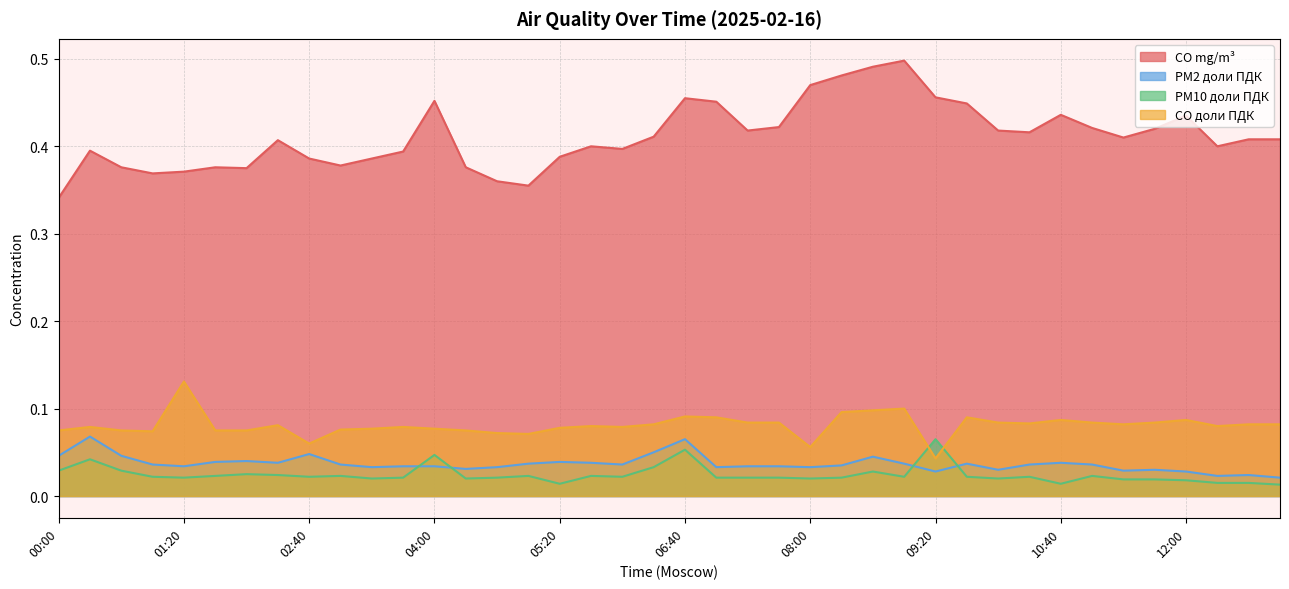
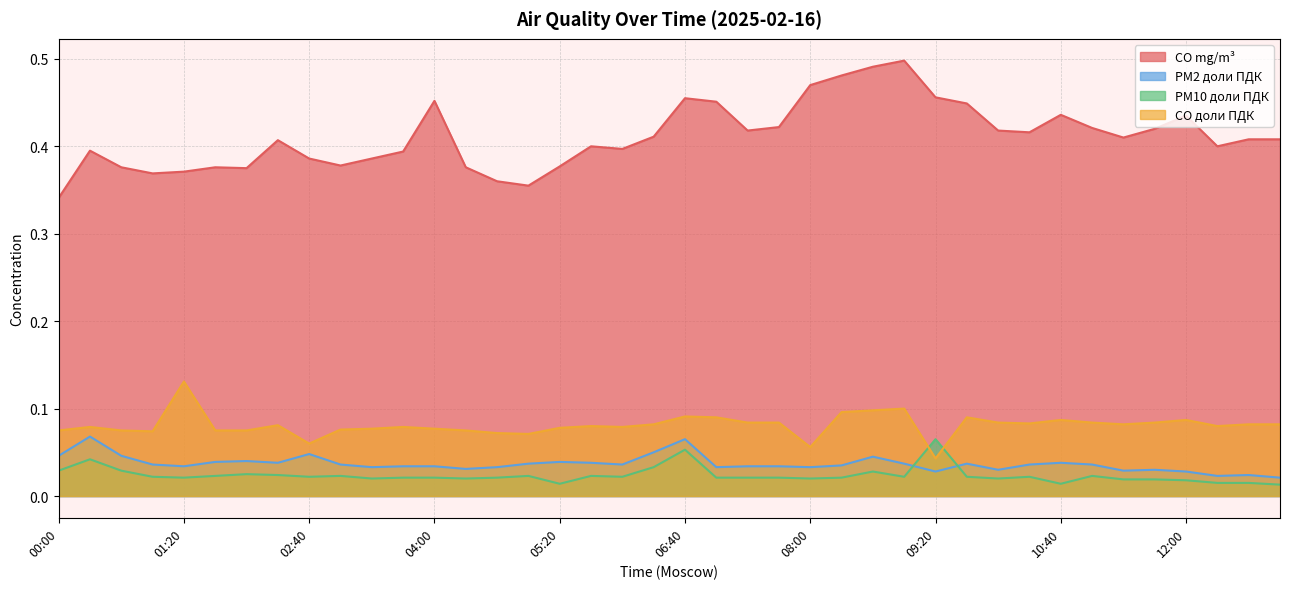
  {
    "CO mg/m³": {
      "00:00": 0.34,
      "01:20": 0.37,
      "02:40": 0.39,
      "04:00": 0.45,
-     "05:20": 0.39,
+     "05:20": 0.38,
      "06:40": 0.46,
      "08:00": 0.47,
      "09:20": 0.46,
      "10:40": 0.44
    },
    "PM2 доли ПДК": {
      "00:00": 0.05,
      "01:20": 0.03,
      "02:40": 0.05,
      "04:00": 0.03,
      "05:20": 0.04,
      "06:40": 0.07,
      "08:00": 0.03,
      "09:20": 0.03,
      "10:40": 0.04,
      "12:00": 0.03
    },
    "PM10 доли ПДК": {
      "00:00": 0.03,
      "01:20": 0.02,
      "02:40": 0.02,
-     "04:00": 0.05,
+     "04:00": 0.02,
      "05:20": 0.01,
      "06:40": 0.05,
      "08:00": 0.02,
      "09:20": 0.07,
      "10:40": 0.01,
      "12:00": 0.02
    },
    "CO доли ПДК": {
      "00:00": 0.08,
      "01:20": 0.13,
      "02:40": 0.06,
      "04:00": 0.08,
      "05:20": 0.08,
      "06:40": 0.09,
      "08:00": 0.06,
      "09:20": 0.04,
      "10:40": 0.09,
      "12:00": 0.09
    }
  }
